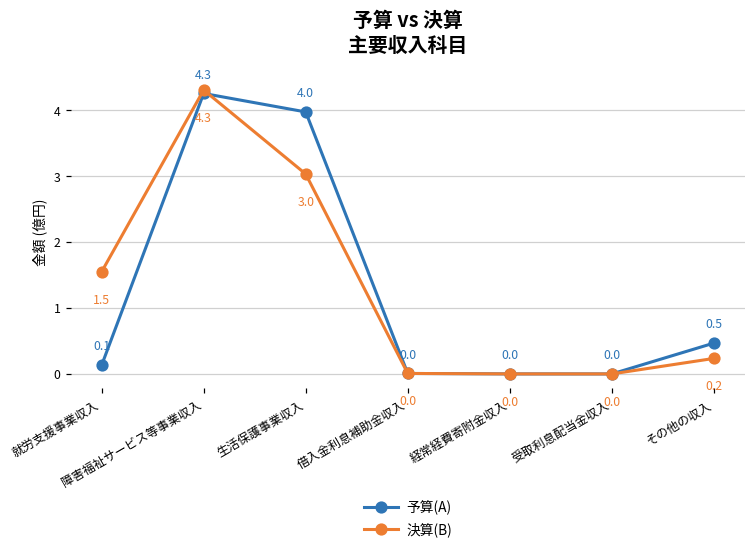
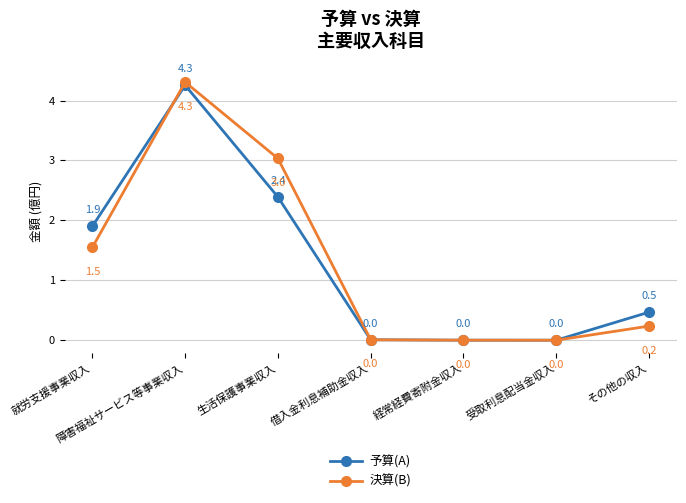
  {
    "予算(A)": {
-     "就労支援事業収入": 0.1,
+     "就労支援事業収入": 1.9,
      "障害福祉サービス等事業収入": 4.3,
-     "生活保護事業収入": 4.0,
+     "生活保護事業収入": 2.4,
      "その他の収入": 0.5
    },
    "決算(B)": {
      "就労支援事業収入": 1.5,
      "障害福祉サービス等事業収入": 4.3,
      "生活保護事業収入": 3.0,
      "その他の収入": 0.2
    }
  }
